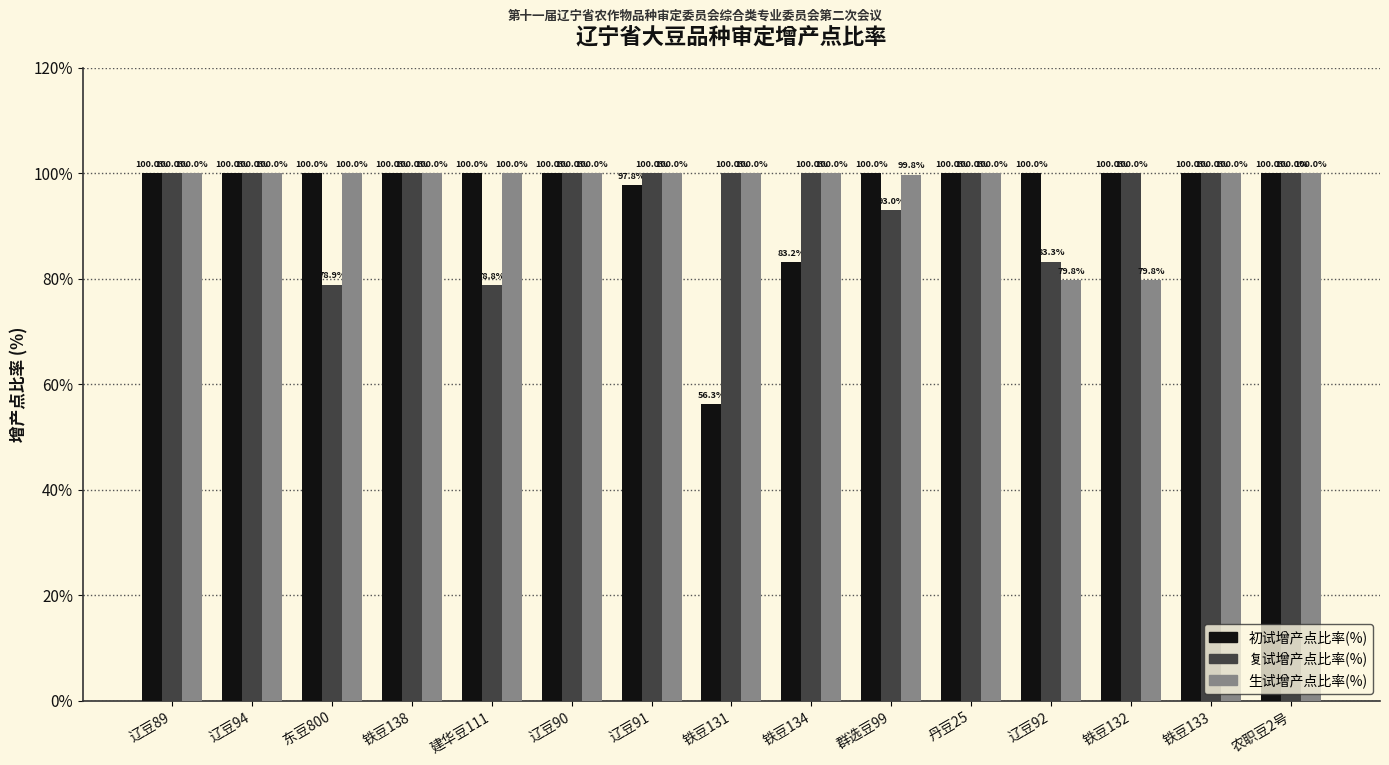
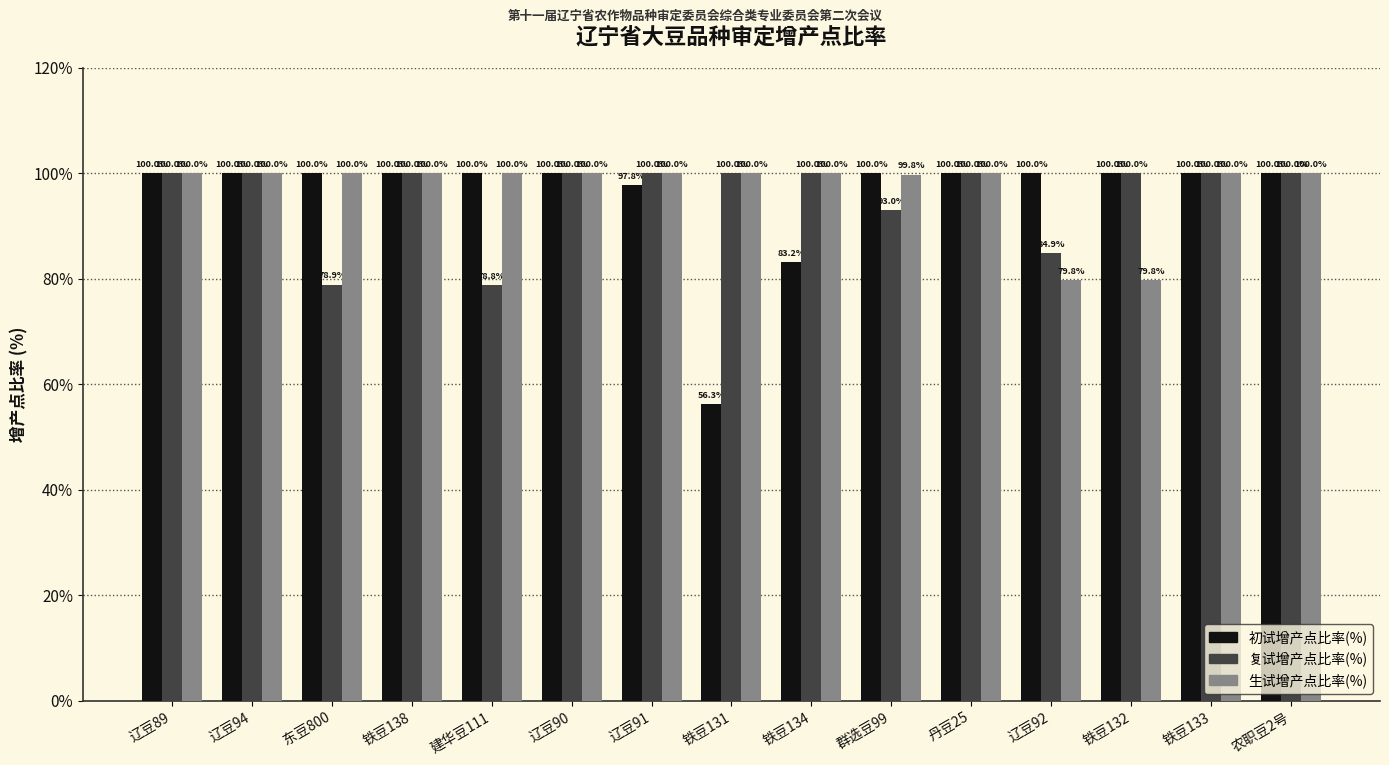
  {
    "初试增产点比率(%)": {
      "东豆800": "100.0%",
      "建华豆111": "100.0%",
      "辽豆91": "97.8%",
      "铁豆131": "56.3%",
      "铁豆134": "83.2%",
      "群选豆99": "100.0%",
      "辽豆92": "100.0%"
    },
    "复试增产点比率(%)": {
      "东豆800": "78.9%",
      "建华豆111": "78.8%",
      "群选豆99": "93.0%",
-     "辽豆92": "83.3%"
+     "辽豆92": "84.9%"
    },
    "生试增产点比率(%)": {
      "东豆800": "100.0%",
      "建华豆111": "100.0%",
      "群选豆99": "99.8%",
      "辽豆92": "79.8%",
      "铁豆132": "79.8%"
    }
  }
